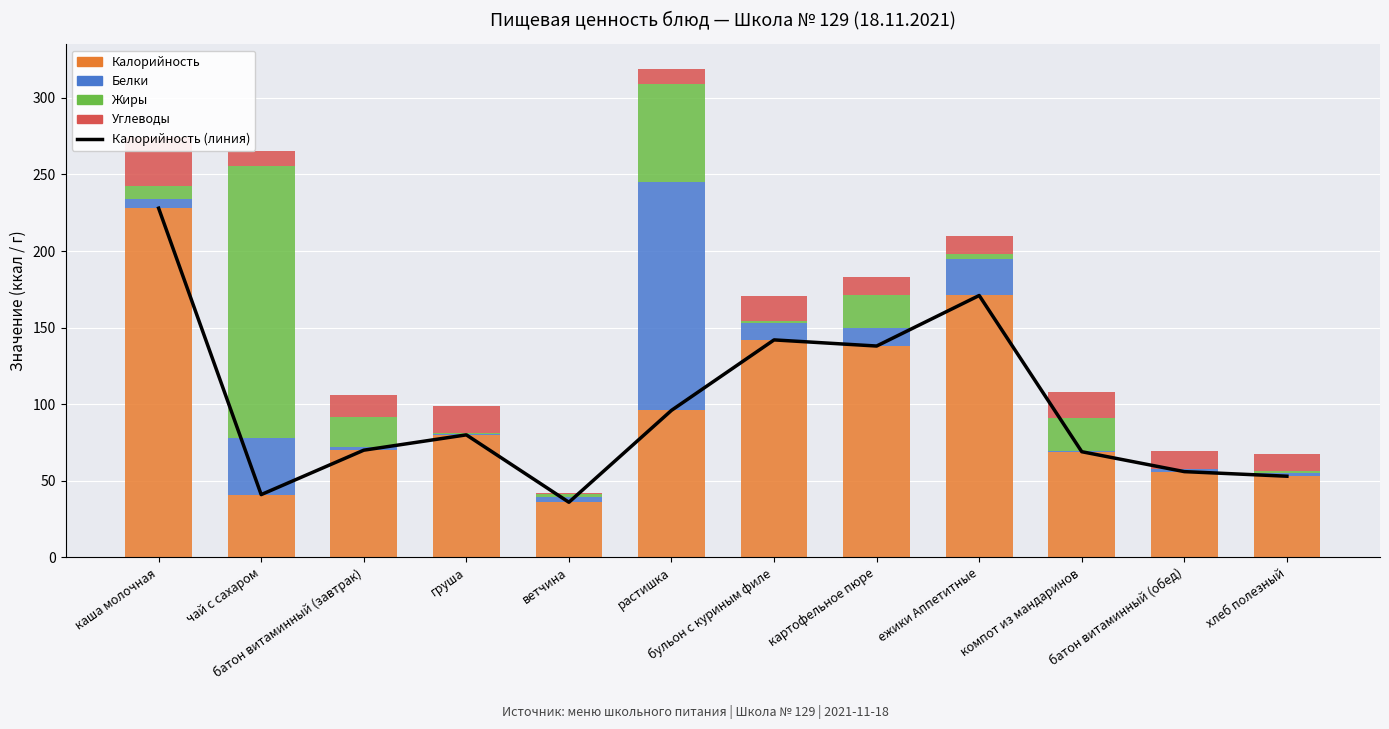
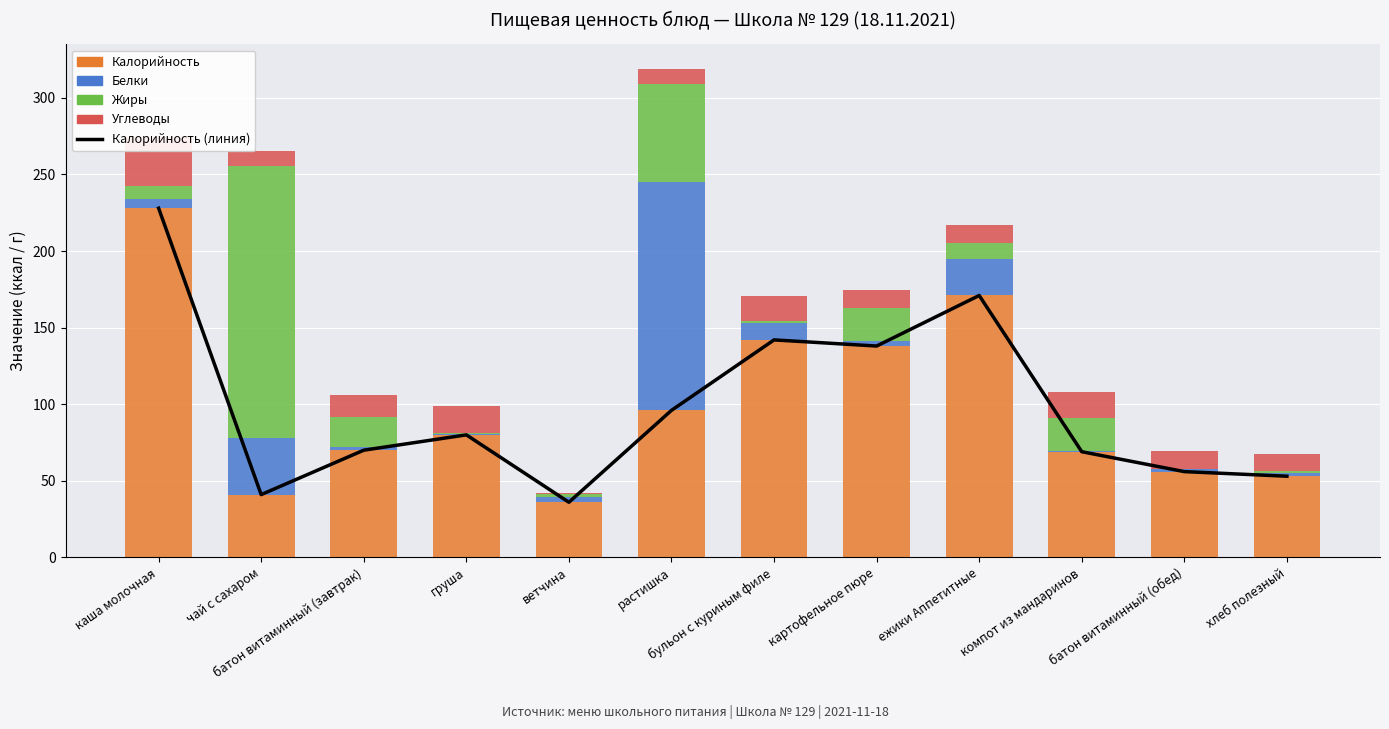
  {
    "Белки": {
      "каша молочная": 6,
      "чай с сахаром": 37,
      "батон витаминный (завтрак)": 2,
      "ветчина": 3,
      "растишка": 149,
      "бульон с куриным филе": 11,
-     "картофельное пюре": 12,
+     "картофельное пюре": 3,
      "ежики Аппетитные": 24,
      "хлеб полезный": 2
    },
    "Жиры": {
      "каша молочная": 9,
      "чай с сахаром": 178,
      "батон витаминный (завтрак)": 20,
      "ветчина": 2,
      "растишка": 64,
      "картофельное пюре": 22,
-     "ежики Аппетитные": 3,
+     "ежики Аппетитные": 10,
      "компот из мандаринов": 22,
      "хлеб полезный": 2
    }
  }
